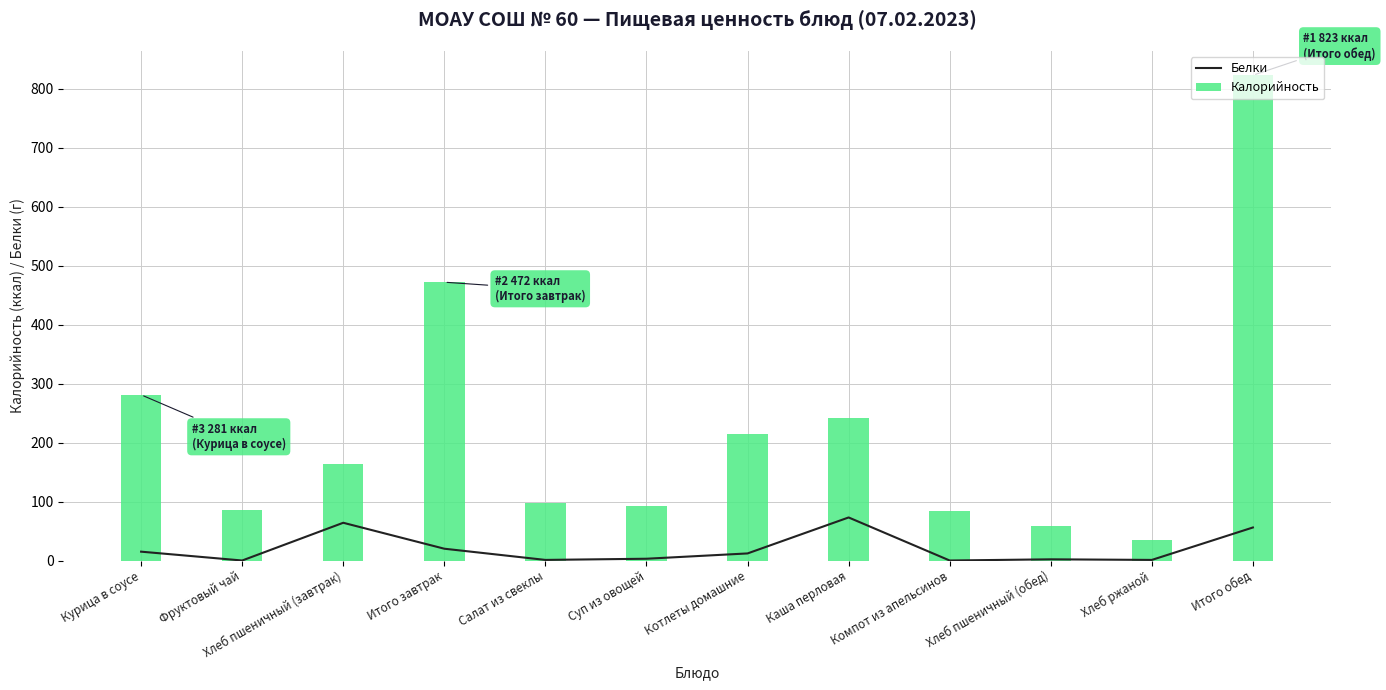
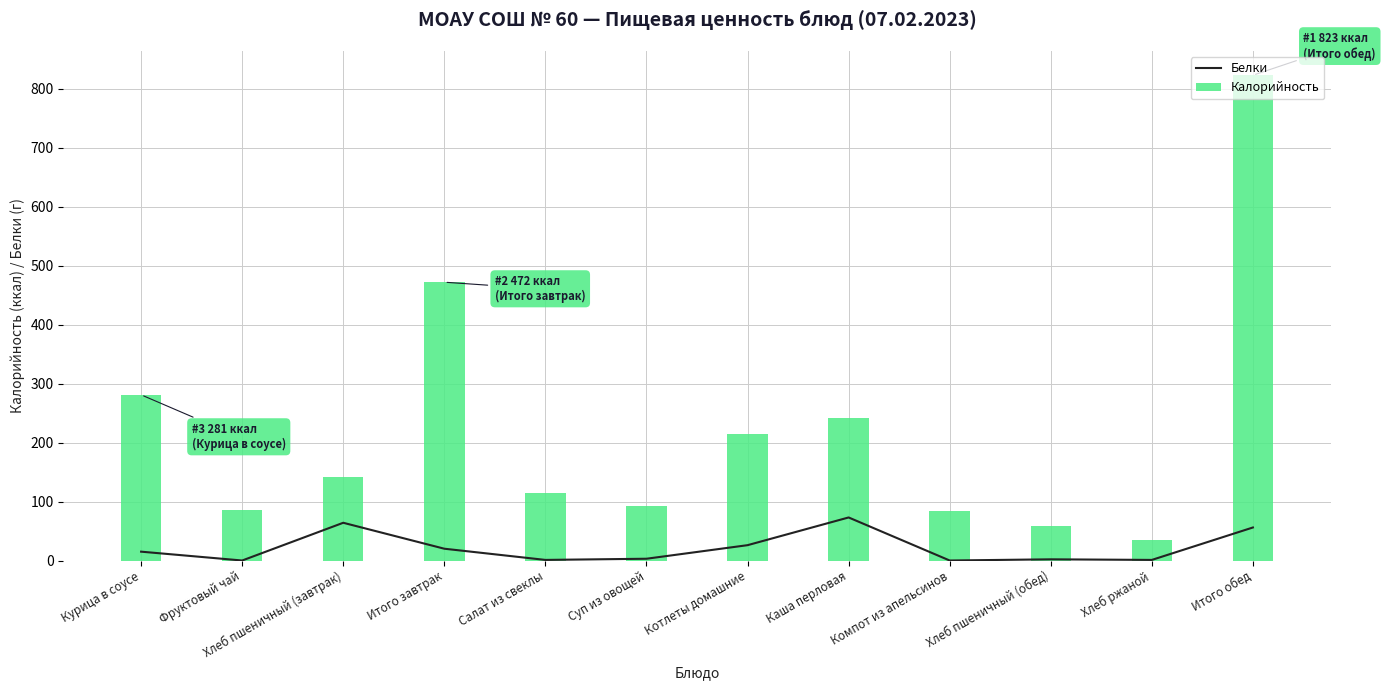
  {
    "Белки": {
      "Курица в соусе": 20,
      "Фруктовый чай": 0,
      "Хлеб пшеничный (завтрак)": 60,
      "Итого завтрак": 20,
      "Салат из свеклы": 0,
      "Суп из овощей": 0,
-     "Котлеты домашние": 10,
+     "Котлеты домашние": 30,
      "Каша перловая": 70,
      "Компот из апельсинов": 0,
      "Хлеб пшеничный (обед)": 0,
      "Хлеб ржаной": 0,
      "Итого обед": 60
    },
    "Калорийность": {
      "Фруктовый чай": 90,
-     "Хлеб пшеничный (завтрак)": 160,
-     "Салат из свеклы": 100,
+     "Хлеб пшеничный (завтрак)": 140,
+     "Салат из свеклы": 110,
      "Суп из овощей": 90,
      "Котлеты домашние": 210,
      "Каша перловая": 240,
      "Компот из апельсинов": 80,
      "Хлеб пшеничный (обед)": 60,
      "Хлеб ржаной": 40
    }
  }
